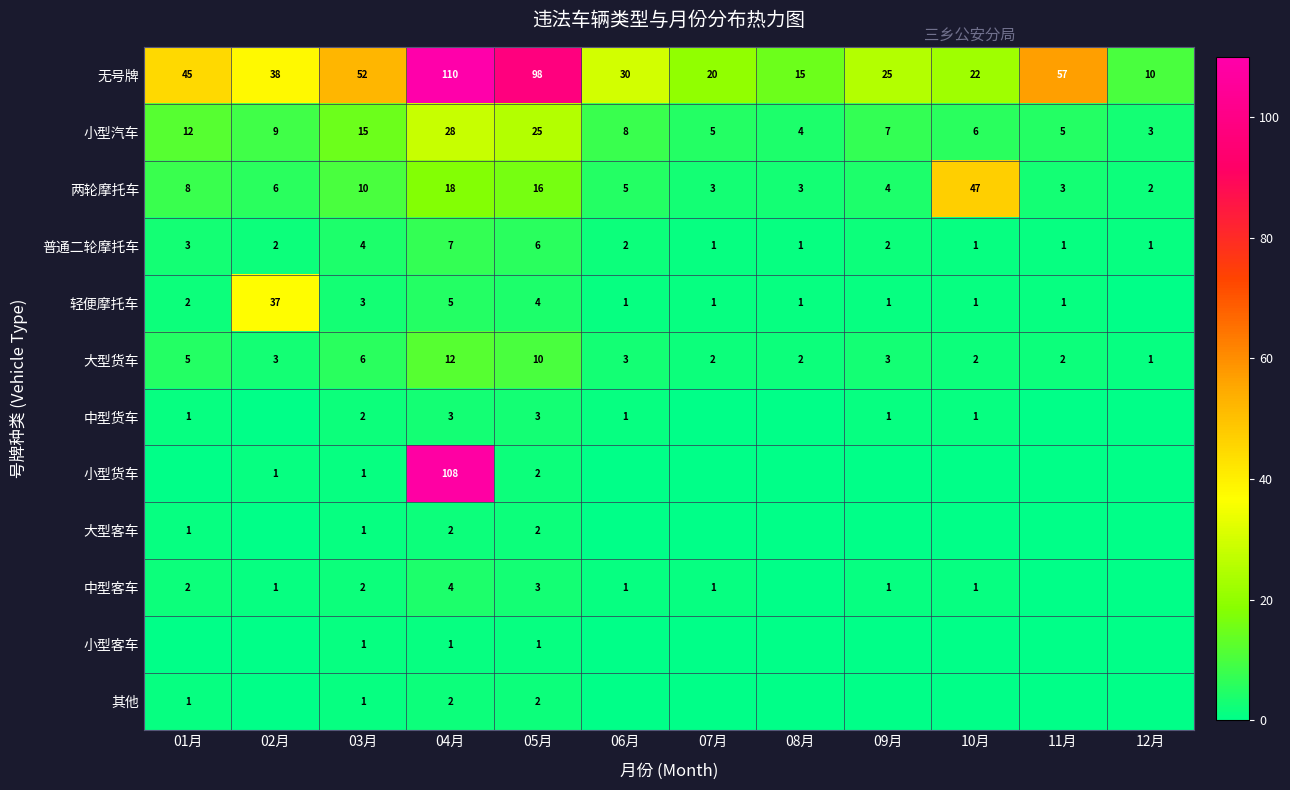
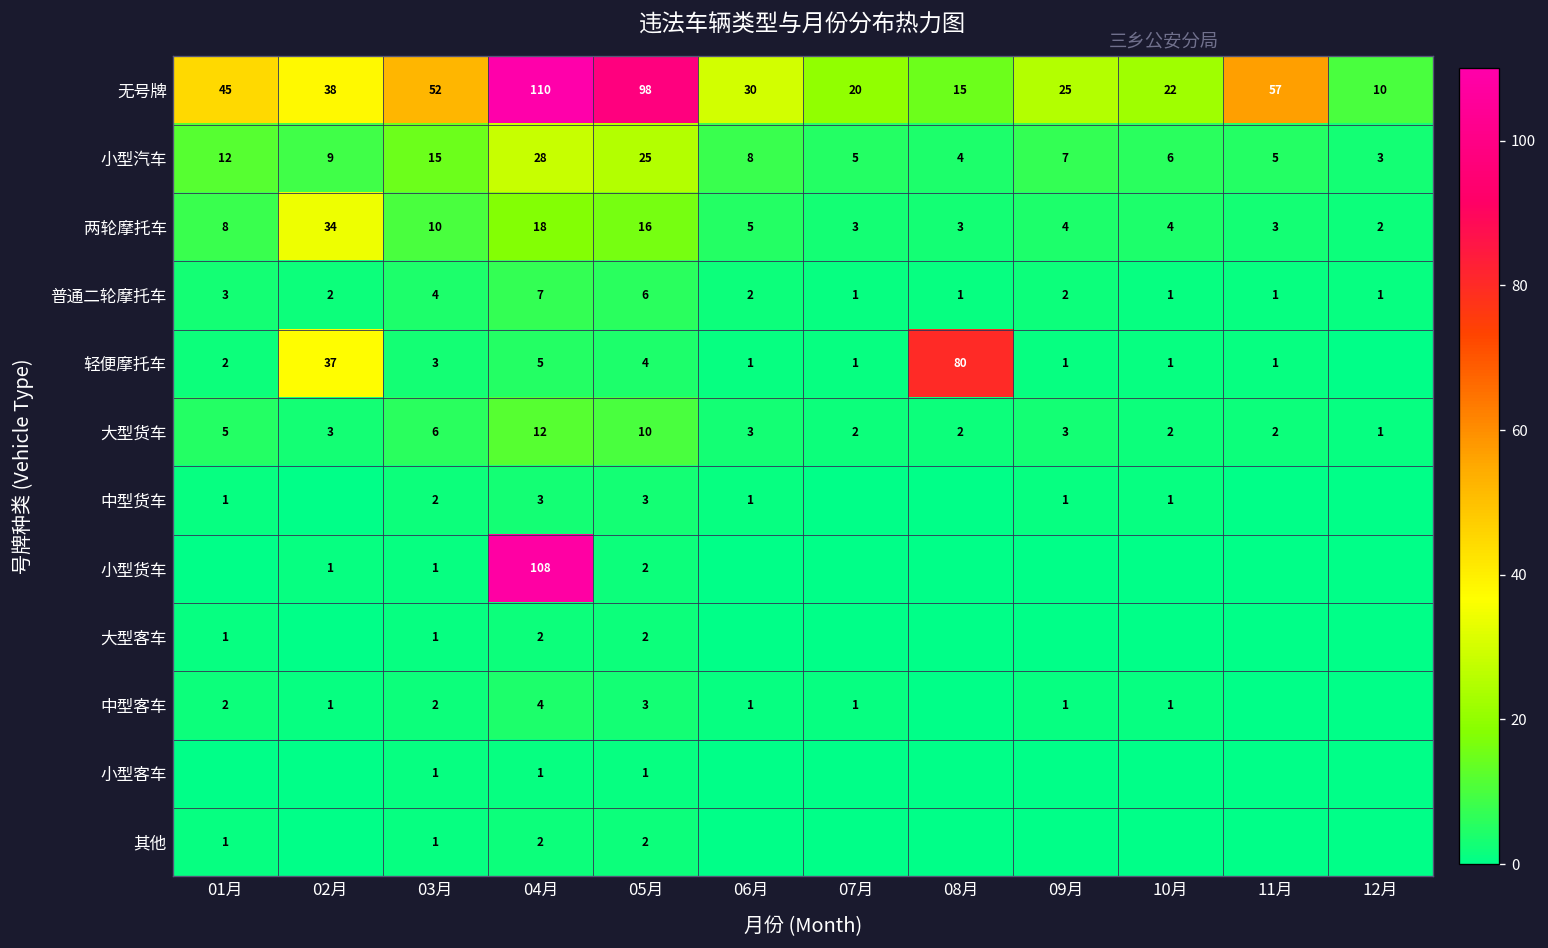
  {
    "无号牌": {
      "01月": 45,
      "02月": 38,
      "03月": 52,
      "04月": 110,
      "05月": 98,
      "06月": 30,
      "07月": 20,
      "08月": 15,
      "09月": 25,
      "10月": 22,
      "11月": 57,
      "12月": 10
    },
    "小型汽车": {
      "01月": 12,
      "02月": 9,
      "03月": 15,
      "04月": 28,
      "05月": 25,
      "06月": 8,
      "07月": 5,
      "08月": 4,
      "09月": 7,
      "10月": 6,
      "11月": 5,
      "12月": 3
    },
    "两轮摩托车": {
      "01月": 8,
-     "02月": 6,
+     "02月": 34,
      "03月": 10,
      "04月": 18,
      "05月": 16,
      "06月": 5,
      "07月": 3,
      "08月": 3,
      "09月": 4,
-     "10月": 47,
+     "10月": 4,
      "11月": 3,
      "12月": 2
    },
    "普通二轮摩托车": {
      "01月": 3,
      "02月": 2,
      "03月": 4,
      "04月": 7,
      "05月": 6,
      "06月": 2,
      "07月": 1,
      "08月": 1,
      "09月": 2,
      "10月": 1,
      "11月": 1,
      "12月": 1
    },
    "轻便摩托车": {
      "01月": 2,
      "02月": 37,
      "03月": 3,
      "04月": 5,
      "05月": 4,
      "06月": 1,
      "07月": 1,
-     "08月": 1,
+     "08月": 80,
      "09月": 1,
      "10月": 1,
      "11月": 1
    },
    "大型货车": {
      "01月": 5,
      "02月": 3,
      "03月": 6,
      "04月": 12,
      "05月": 10,
      "06月": 3,
      "07月": 2,
      "08月": 2,
      "09月": 3,
      "10月": 2,
      "11月": 2,
      "12月": 1
    },
    "中型货车": {
      "01月": 1,
      "03月": 2,
      "04月": 3,
      "05月": 3,
      "06月": 1,
      "09月": 1,
      "10月": 1
    },
    "小型货车": {
      "02月": 1,
      "03月": 1,
      "04月": 108,
      "05月": 2
    },
    "大型客车": {
      "01月": 1,
      "03月": 1,
      "04月": 2,
      "05月": 2
    },
    "中型客车": {
      "01月": 2,
      "02月": 1,
      "03月": 2,
      "04月": 4,
      "05月": 3,
      "06月": 1,
      "07月": 1,
      "09月": 1,
      "10月": 1
    },
    "小型客车": {
      "03月": 1,
      "04月": 1,
      "05月": 1
    },
    "其他": {
      "01月": 1,
      "03月": 1,
      "04月": 2,
      "05月": 2
    }
  }
